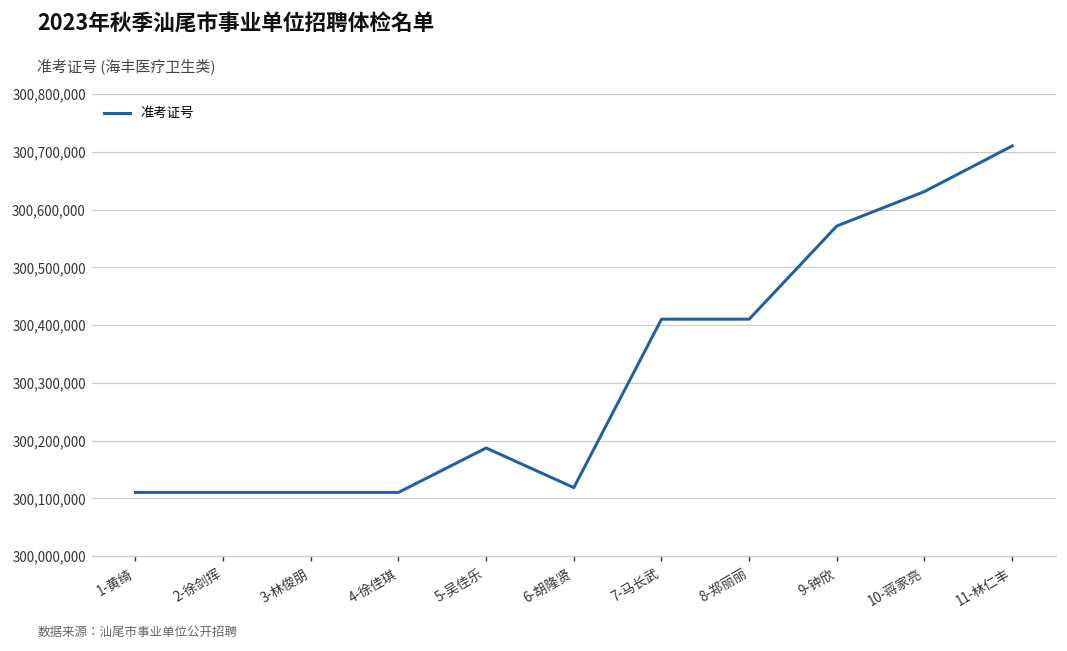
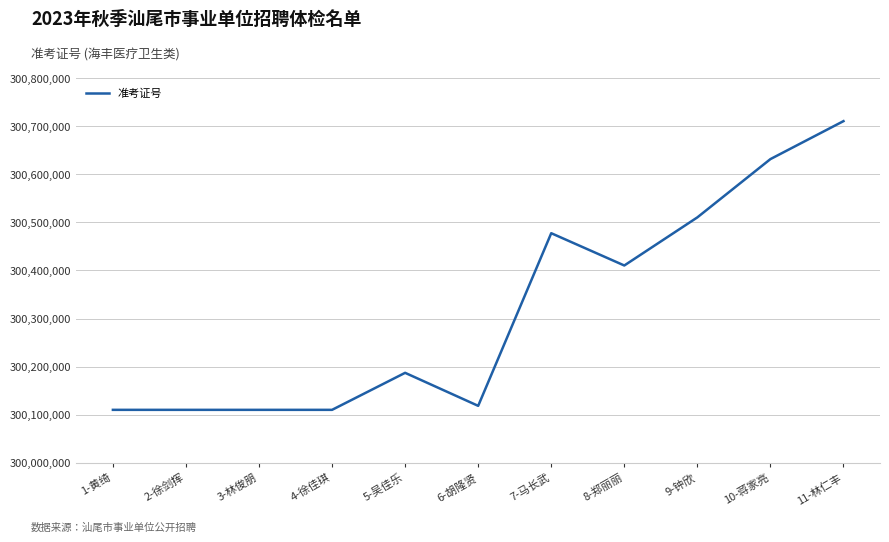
  {
    "1-黄绮": "300,110,000",
    "2-徐剑挥": "300,110,000",
    "3-林俊朋": "300,110,000",
    "4-徐佳琪": "300,110,000",
    "5-吴佳乐": "300,190,000",
    "6-胡隆贤": "300,120,000",
-   "7-马长武": "300,410,000",
+   "7-马长武": "300,480,000",
    "8-郑丽丽": "300,410,000",
-   "9-钟欣": "300,570,000",
+   "9-钟欣": "300,510,000",
    "10-蒋家亮": "300,630,000",
    "11-林仁丰": "300,710,000"
  }
